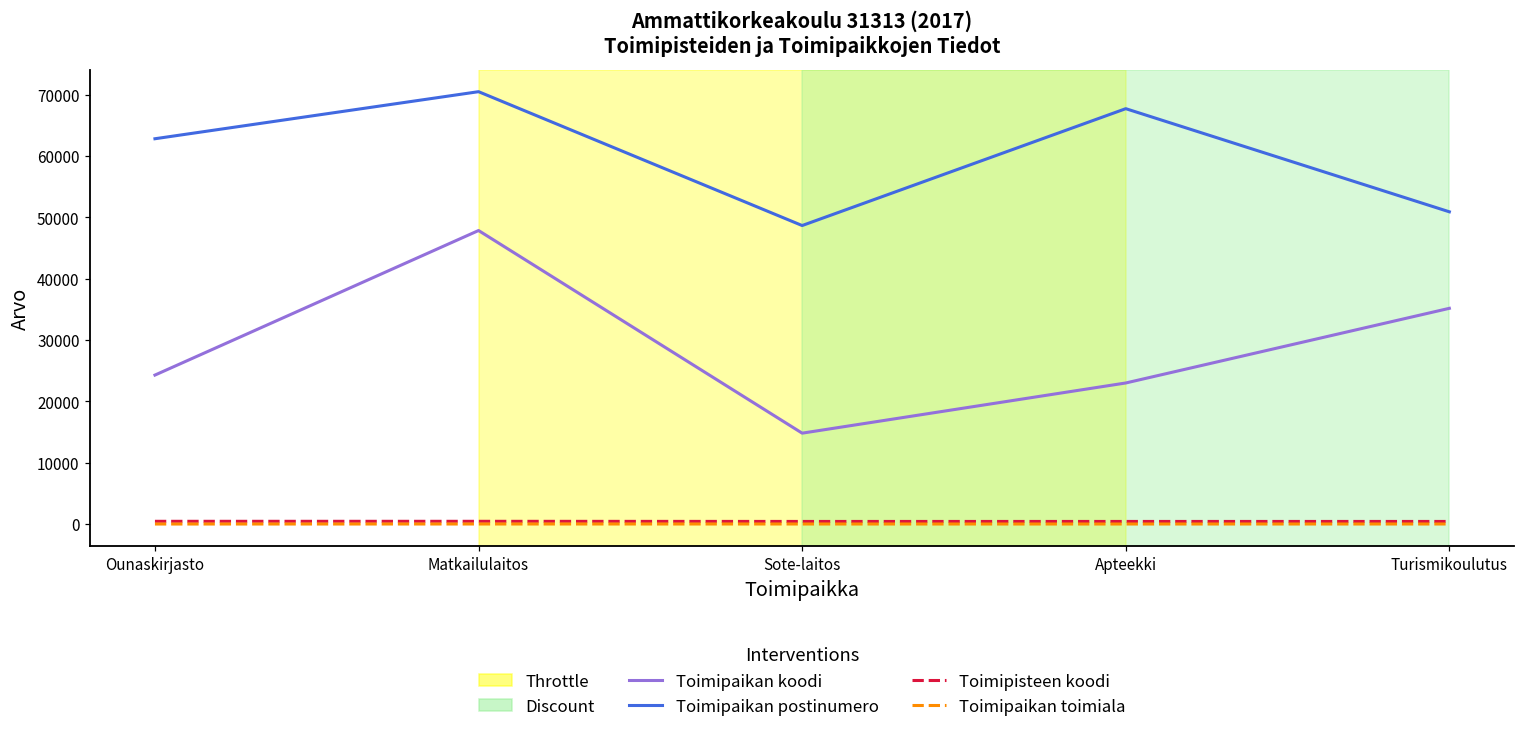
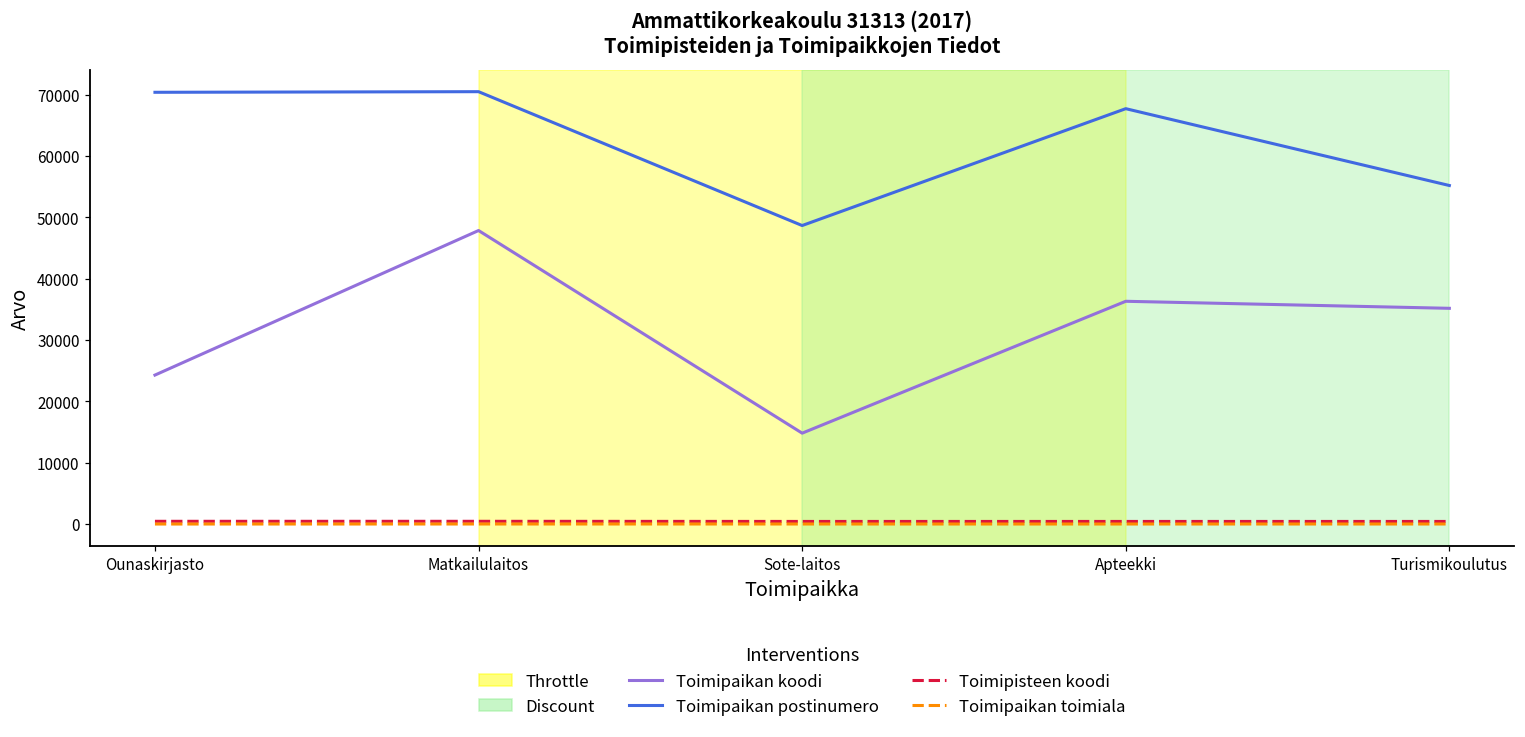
  {
    "Toimipaikan koodi": {
      "Ounaskirjasto": 24000,
      "Matkailulaitos": 48000,
      "Sote-laitos": 15000,
-     "Apteekki": 23000,
+     "Apteekki": 36000,
      "Turismikoulutus": 35000
    },
    "Toimipaikan postinumero": {
-     "Ounaskirjasto": 63000,
+     "Ounaskirjasto": 70000,
      "Matkailulaitos": 71000,
      "Sote-laitos": 49000,
      "Apteekki": 68000,
-     "Turismikoulutus": 51000
+     "Turismikoulutus": 55000
    }
  }
